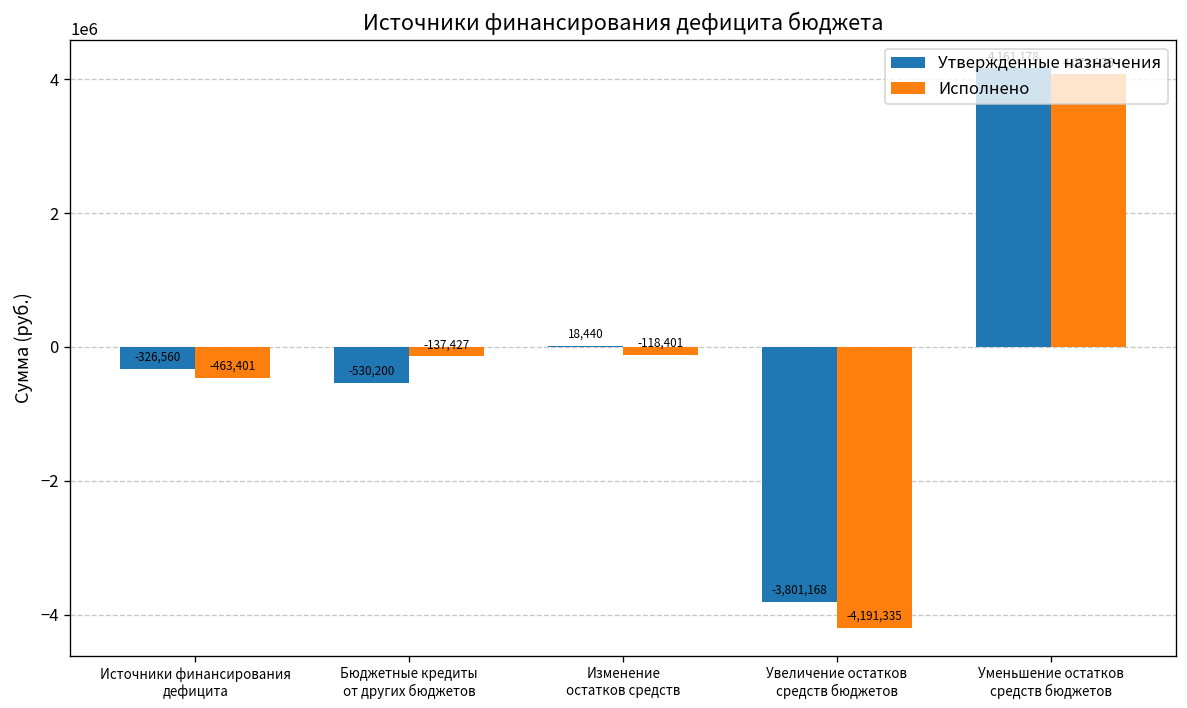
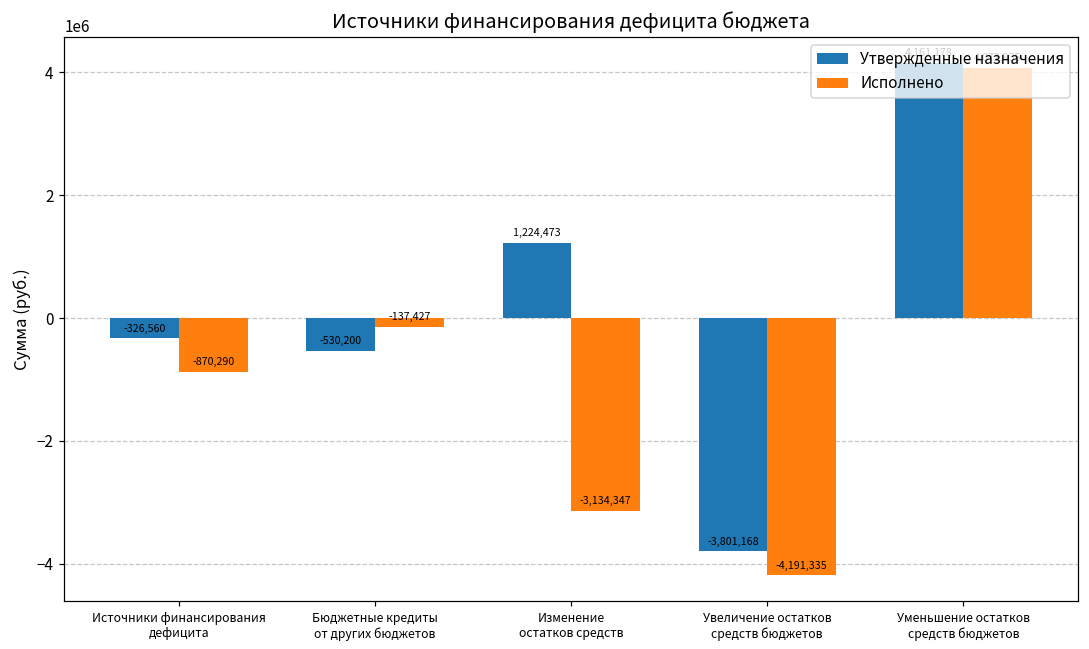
  {
    "Утвержденные назначения": {
      "Источники финансирования дефицита": "-326,560",
      "Бюджетные кредиты от других бюджетов": "-530,200",
-     "Изменение остатков средств": "18,440",
+     "Изменение остатков средств": "1,224,473",
      "Увеличение остатков средств бюджетов": "-3,801,168"
    },
    "Исполнено": {
-     "Источники финансирования дефицита": "-463,401",
+     "Источники финансирования дефицита": "-870,290",
      "Бюджетные кредиты от других бюджетов": "-137,427",
-     "Изменение остатков средств": "-118,401",
+     "Изменение остатков средств": "-3,134,347",
      "Увеличение остатков средств бюджетов": "-4,191,335"
    }
  }
